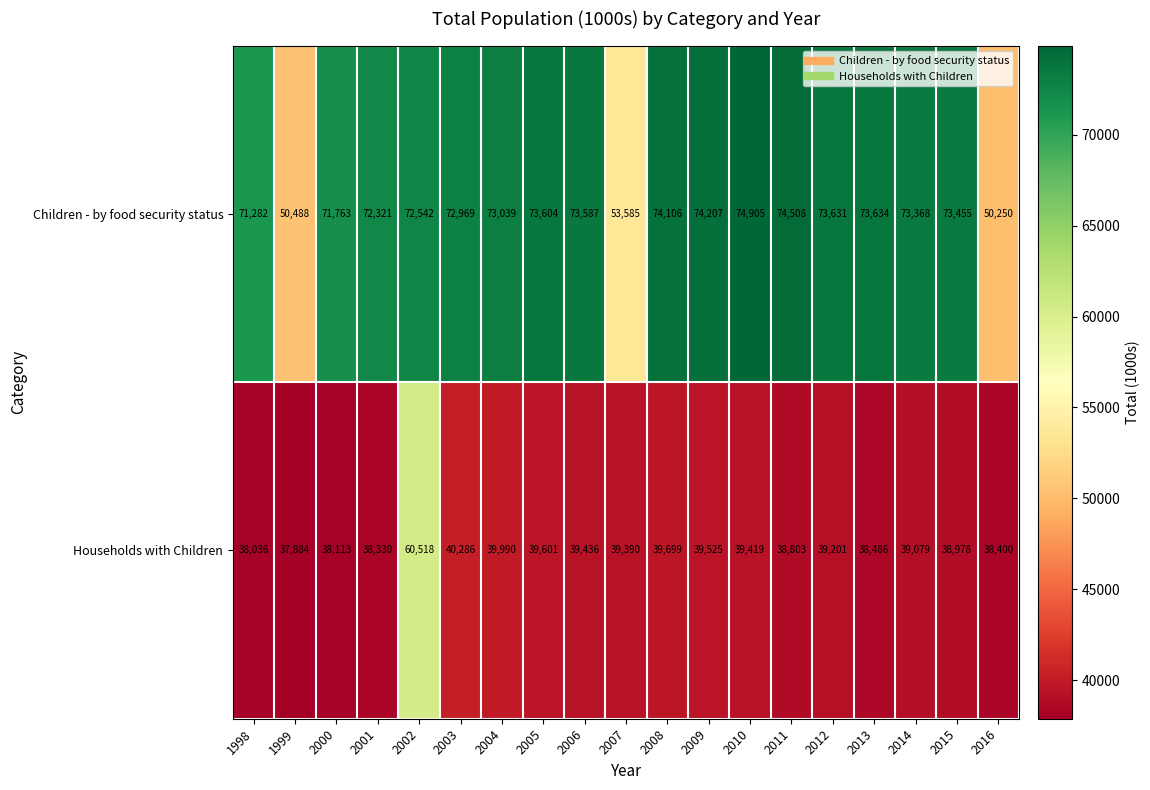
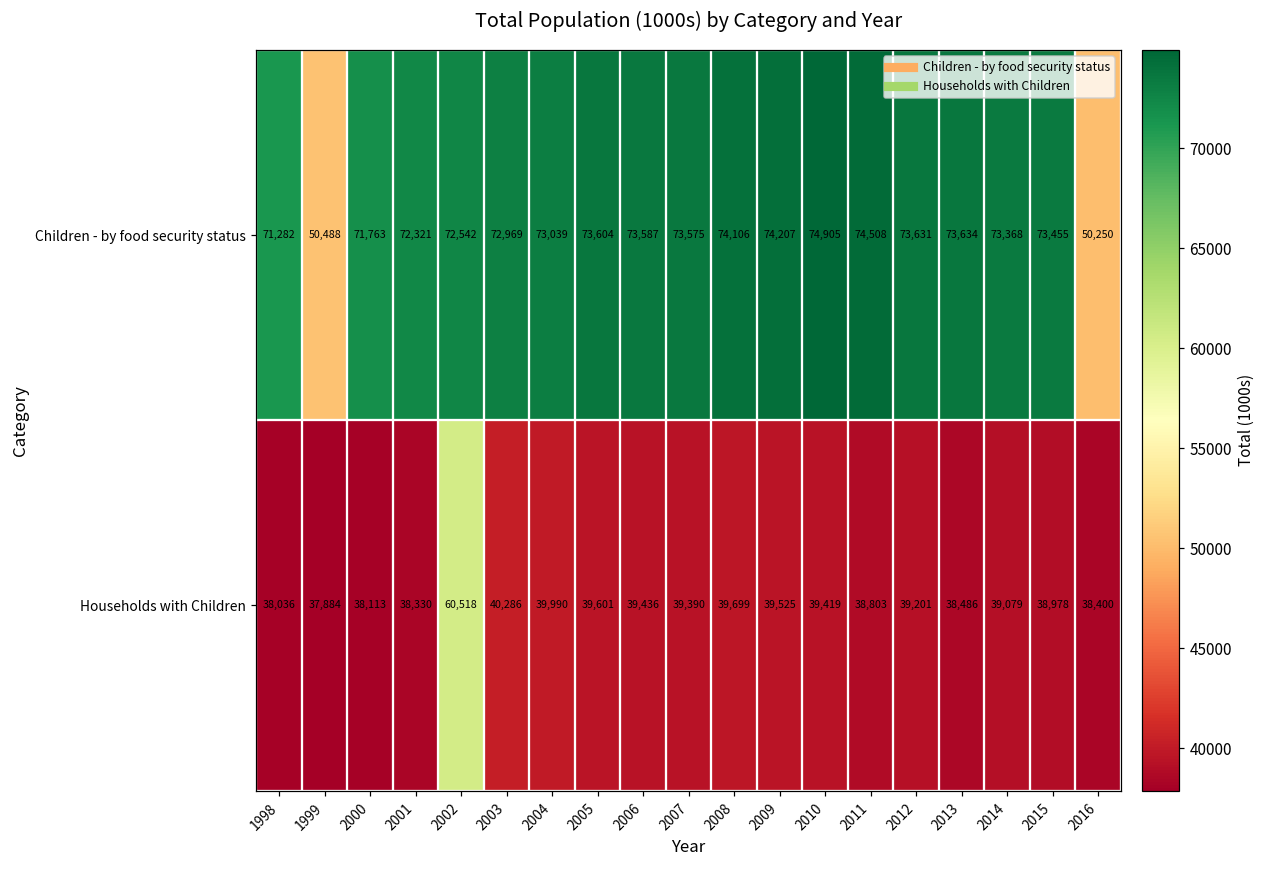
  {
    "Children - by food security status": {
      "1998": "71,282",
      "1999": "50,488",
      "2000": "71,763",
      "2001": "72,321",
      "2002": "72,542",
      "2003": "72,969",
      "2004": "73,039",
      "2005": "73,604",
      "2006": "73,587",
-     "2007": "53,585",
+     "2007": "73,575",
      "2008": "74,106",
      "2009": "74,207",
      "2010": "74,905",
      "2011": "74,508",
      "2012": "73,631",
      "2013": "73,634",
      "2014": "73,368",
      "2015": "73,455",
      "2016": "50,250"
    },
    "Households with Children": {
      "1998": "38,036",
      "1999": "37,884",
      "2000": "38,113",
      "2001": "38,330",
      "2002": "60,518",
      "2003": "40,286",
      "2004": "39,990",
      "2005": "39,601",
      "2006": "39,436",
      "2007": "39,390",
      "2008": "39,699",
      "2009": "39,525",
      "2010": "39,419",
      "2011": "38,803",
      "2012": "39,201",
      "2013": "38,486",
      "2014": "39,079",
      "2015": "38,978",
      "2016": "38,400"
    }
  }
